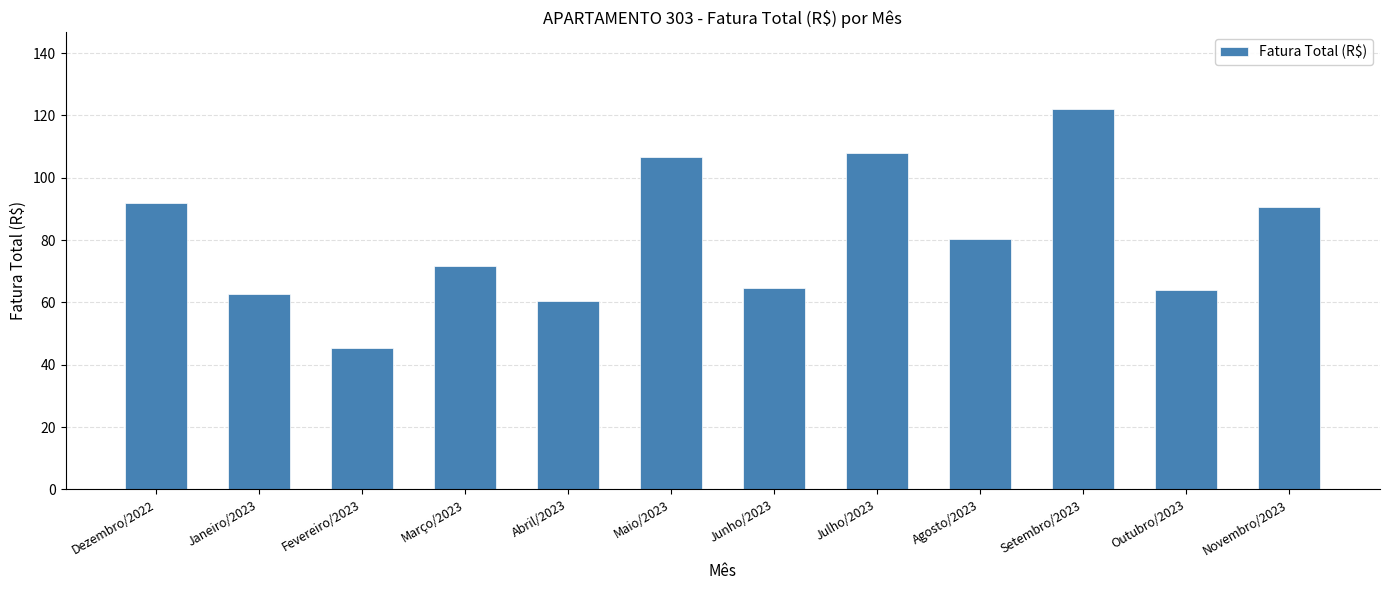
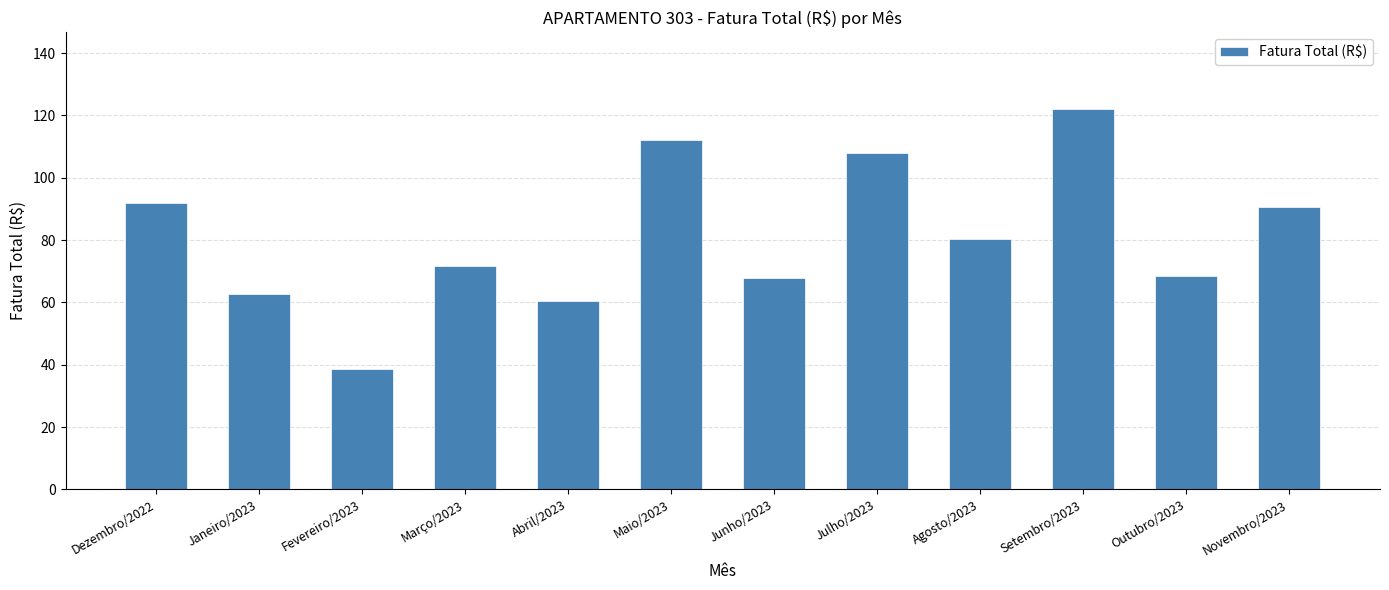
  {
    "Dezembro/2022": 92,
    "Janeiro/2023": 63,
-   "Fevereiro/2023": 45,
+   "Fevereiro/2023": 38,
    "Março/2023": 72,
    "Abril/2023": 61,
-   "Maio/2023": 107,
-   "Junho/2023": 65,
+   "Maio/2023": 112,
+   "Junho/2023": 68,
    "Julho/2023": 108,
    "Agosto/2023": 80,
    "Setembro/2023": 122,
-   "Outubro/2023": 64,
+   "Outubro/2023": 68,
    "Novembro/2023": 90
  }
